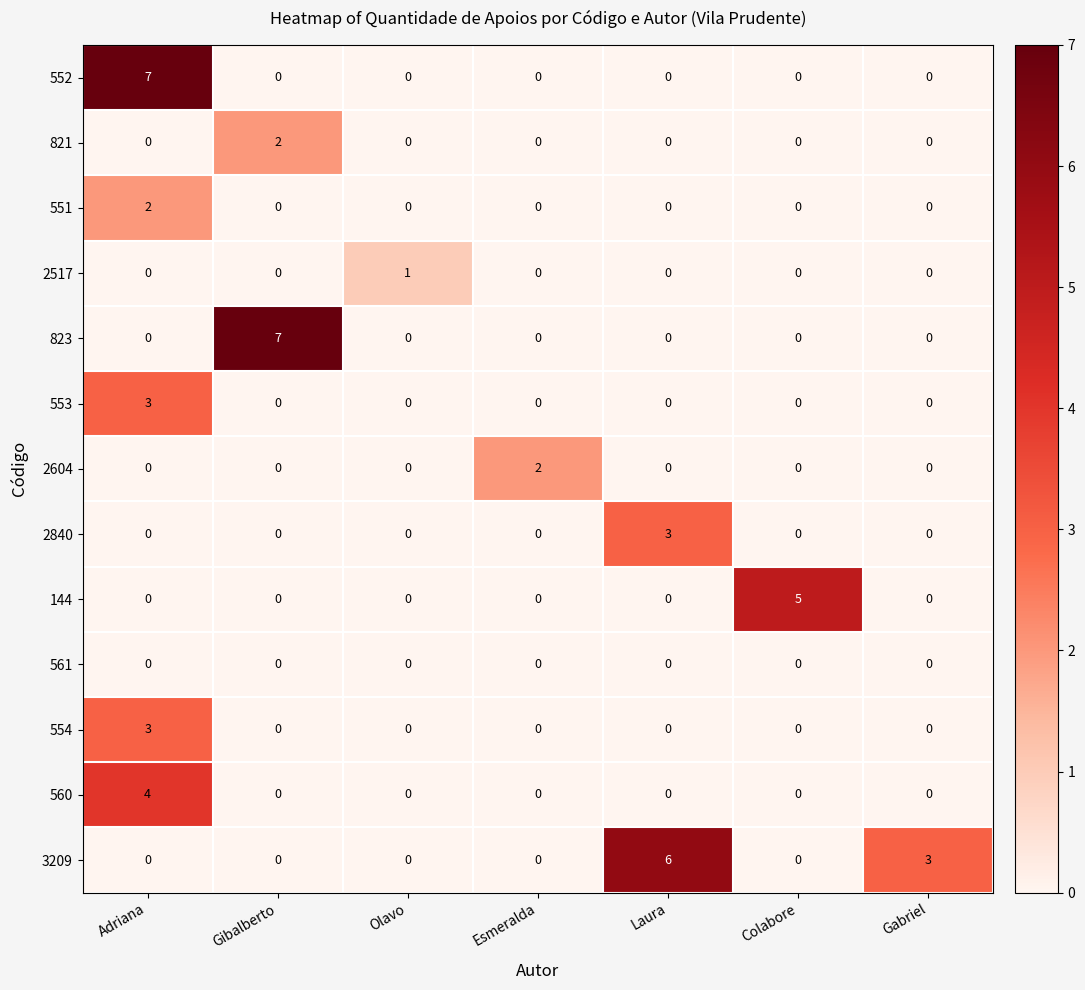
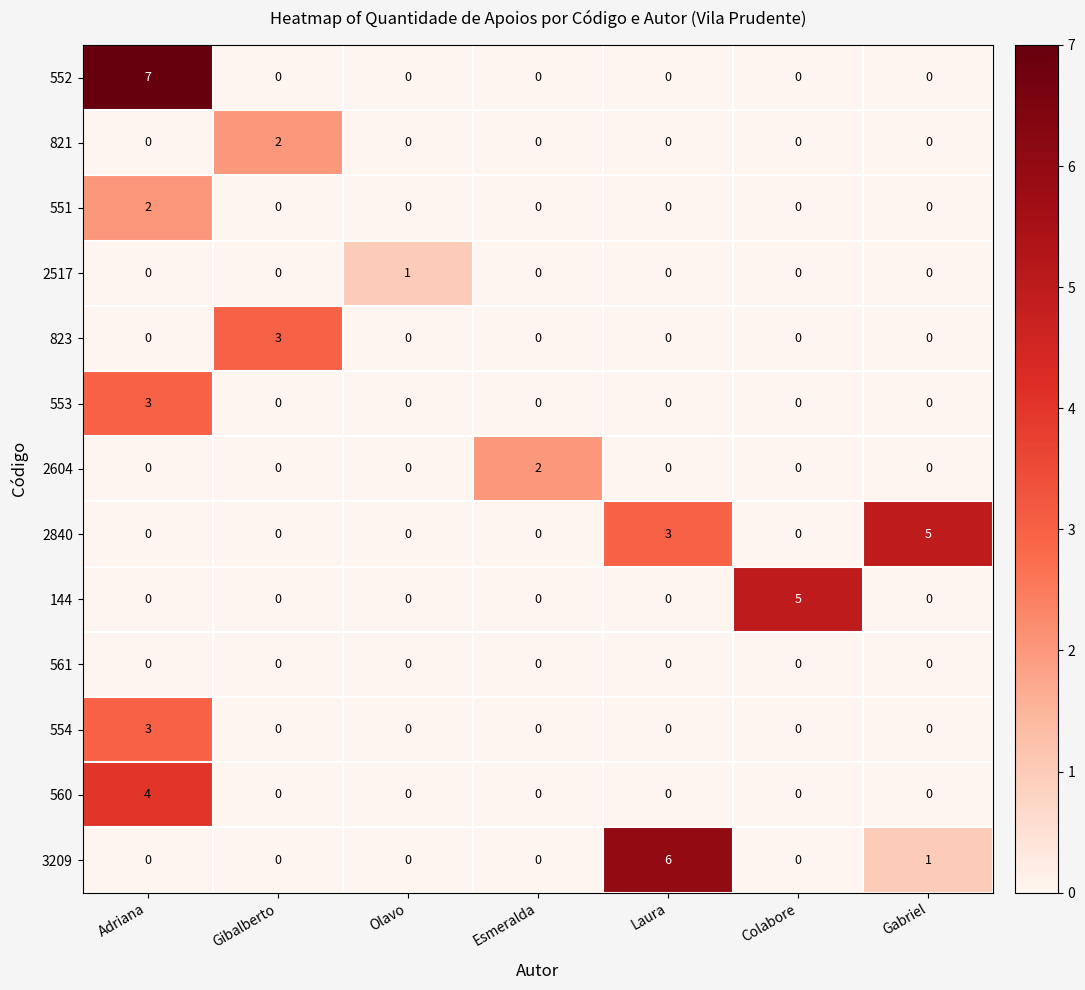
  {
    "552": {
      "Adriana": 7,
      "Gibalberto": 0,
      "Olavo": 0,
      "Esmeralda": 0,
      "Laura": 0,
      "Colabore": 0,
      "Gabriel": 0
    },
    "821": {
      "Adriana": 0,
      "Gibalberto": 2,
      "Olavo": 0,
      "Esmeralda": 0,
      "Laura": 0,
      "Colabore": 0,
      "Gabriel": 0
    },
    "551": {
      "Adriana": 2,
      "Gibalberto": 0,
      "Olavo": 0,
      "Esmeralda": 0,
      "Laura": 0,
      "Colabore": 0,
      "Gabriel": 0
    },
    "2517": {
      "Adriana": 0,
      "Gibalberto": 0,
      "Olavo": 1,
      "Esmeralda": 0,
      "Laura": 0,
      "Colabore": 0,
      "Gabriel": 0
    },
    "823": {
      "Adriana": 0,
-     "Gibalberto": 7,
+     "Gibalberto": 3,
      "Olavo": 0,
      "Esmeralda": 0,
      "Laura": 0,
      "Colabore": 0,
      "Gabriel": 0
    },
    "553": {
      "Adriana": 3,
      "Gibalberto": 0,
      "Olavo": 0,
      "Esmeralda": 0,
      "Laura": 0,
      "Colabore": 0,
      "Gabriel": 0
    },
    "2604": {
      "Adriana": 0,
      "Gibalberto": 0,
      "Olavo": 0,
      "Esmeralda": 2,
      "Laura": 0,
      "Colabore": 0,
      "Gabriel": 0
    },
    "2840": {
      "Adriana": 0,
      "Gibalberto": 0,
      "Olavo": 0,
      "Esmeralda": 0,
      "Laura": 3,
      "Colabore": 0,
-     "Gabriel": 0
+     "Gabriel": 5
    },
    "144": {
      "Adriana": 0,
      "Gibalberto": 0,
      "Olavo": 0,
      "Esmeralda": 0,
      "Laura": 0,
      "Colabore": 5,
      "Gabriel": 0
    },
    "561": {
      "Adriana": 0,
      "Gibalberto": 0,
      "Olavo": 0,
      "Esmeralda": 0,
      "Laura": 0,
      "Colabore": 0,
      "Gabriel": 0
    },
    "554": {
      "Adriana": 3,
      "Gibalberto": 0,
      "Olavo": 0,
      "Esmeralda": 0,
      "Laura": 0,
      "Colabore": 0,
      "Gabriel": 0
    },
    "560": {
      "Adriana": 4,
      "Gibalberto": 0,
      "Olavo": 0,
      "Esmeralda": 0,
      "Laura": 0,
      "Colabore": 0,
      "Gabriel": 0
    },
    "3209": {
      "Adriana": 0,
      "Gibalberto": 0,
      "Olavo": 0,
      "Esmeralda": 0,
      "Laura": 6,
      "Colabore": 0,
-     "Gabriel": 3
+     "Gabriel": 1
    }
  }
